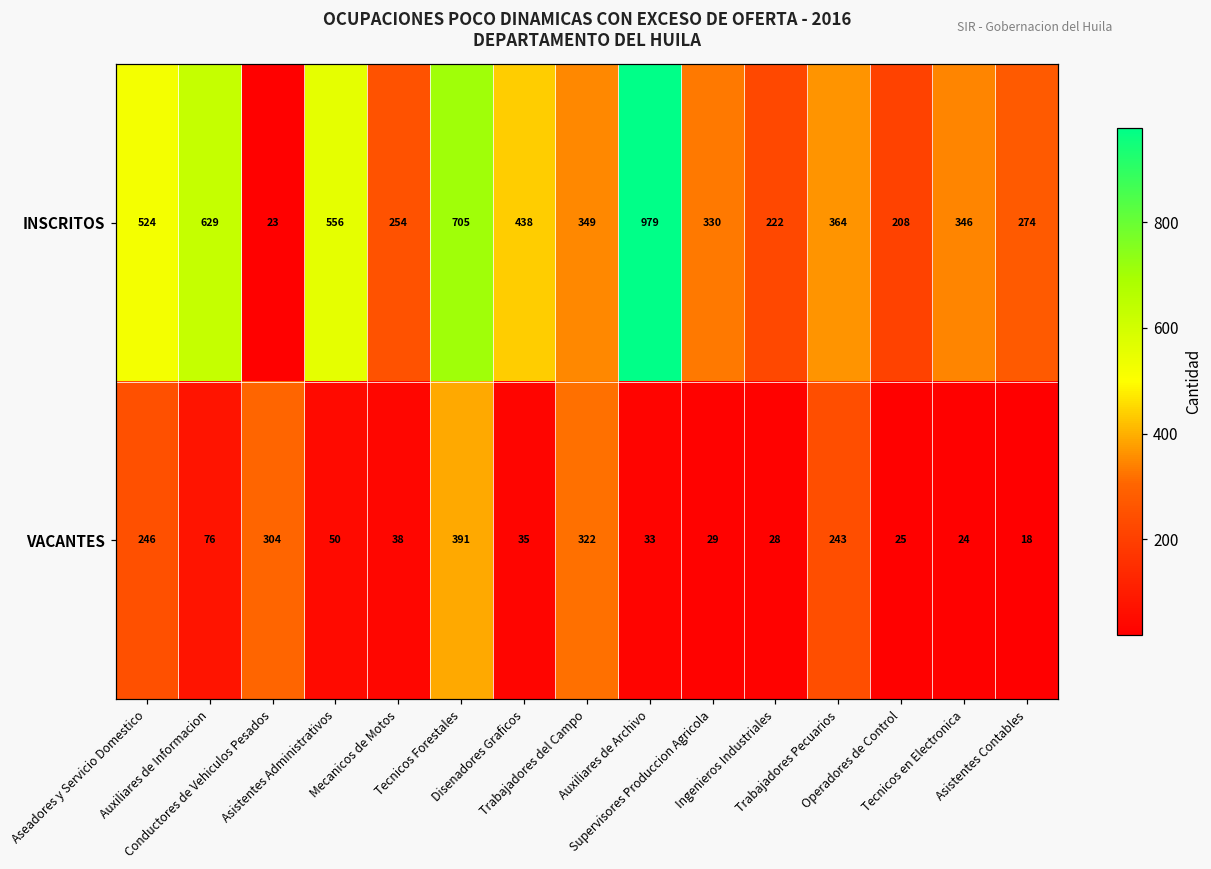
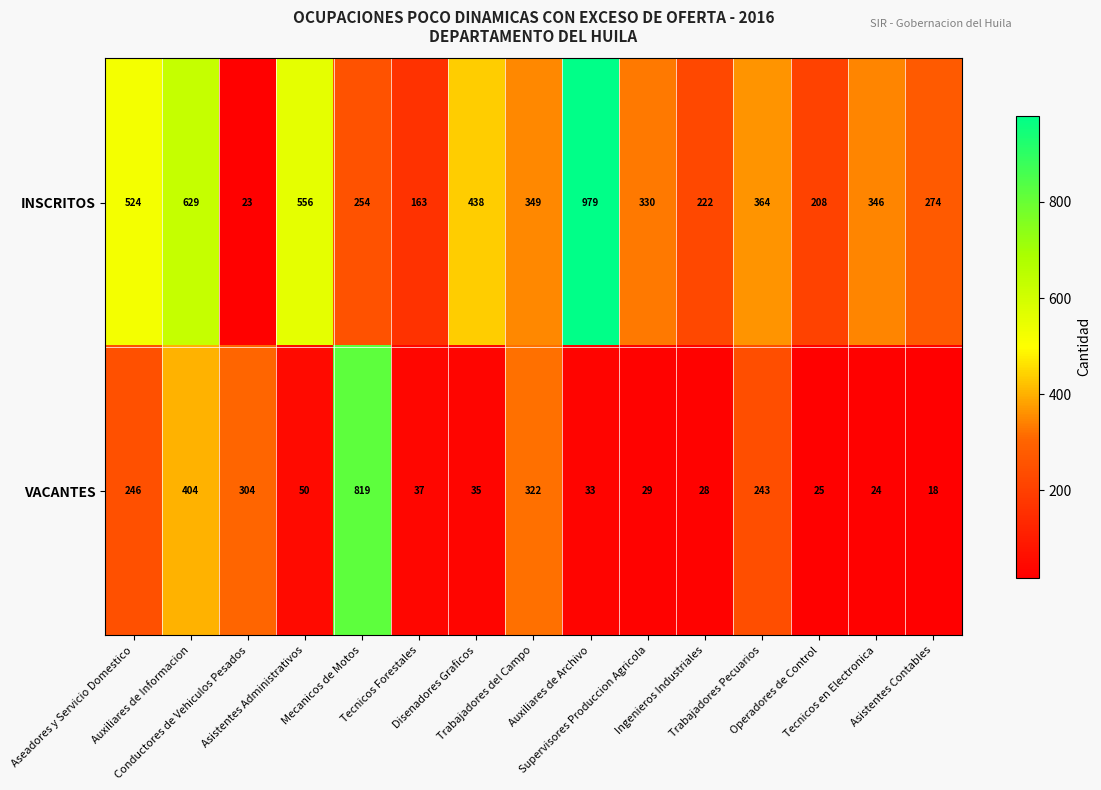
  {
    "INSCRITOS": {
      "Aseadores y Servicio Domestico": 524,
      "Auxiliares de Informacion": 629,
      "Conductores de Vehiculos Pesados": 23,
      "Asistentes Administrativos": 556,
      "Mecanicos de Motos": 254,
-     "Tecnicos Forestales": 705,
+     "Tecnicos Forestales": 163,
      "Disenadores Graficos": 438,
      "Trabajadores del Campo": 349,
      "Auxiliares de Archivo": 979,
      "Supervisores Produccion Agricola": 330,
      "Ingenieros Industriales": 222,
      "Trabajadores Pecuarios": 364,
      "Operadores de Control": 208,
      "Tecnicos en Electronica": 346,
      "Asistentes Contables": 274
    },
    "VACANTES": {
      "Aseadores y Servicio Domestico": 246,
-     "Auxiliares de Informacion": 76,
+     "Auxiliares de Informacion": 404,
      "Conductores de Vehiculos Pesados": 304,
      "Asistentes Administrativos": 50,
-     "Mecanicos de Motos": 38,
-     "Tecnicos Forestales": 391,
+     "Mecanicos de Motos": 819,
+     "Tecnicos Forestales": 37,
      "Disenadores Graficos": 35,
      "Trabajadores del Campo": 322,
      "Auxiliares de Archivo": 33,
      "Supervisores Produccion Agricola": 29,
      "Ingenieros Industriales": 28,
      "Trabajadores Pecuarios": 243,
      "Operadores de Control": 25,
      "Tecnicos en Electronica": 24,
      "Asistentes Contables": 18
    }
  }
